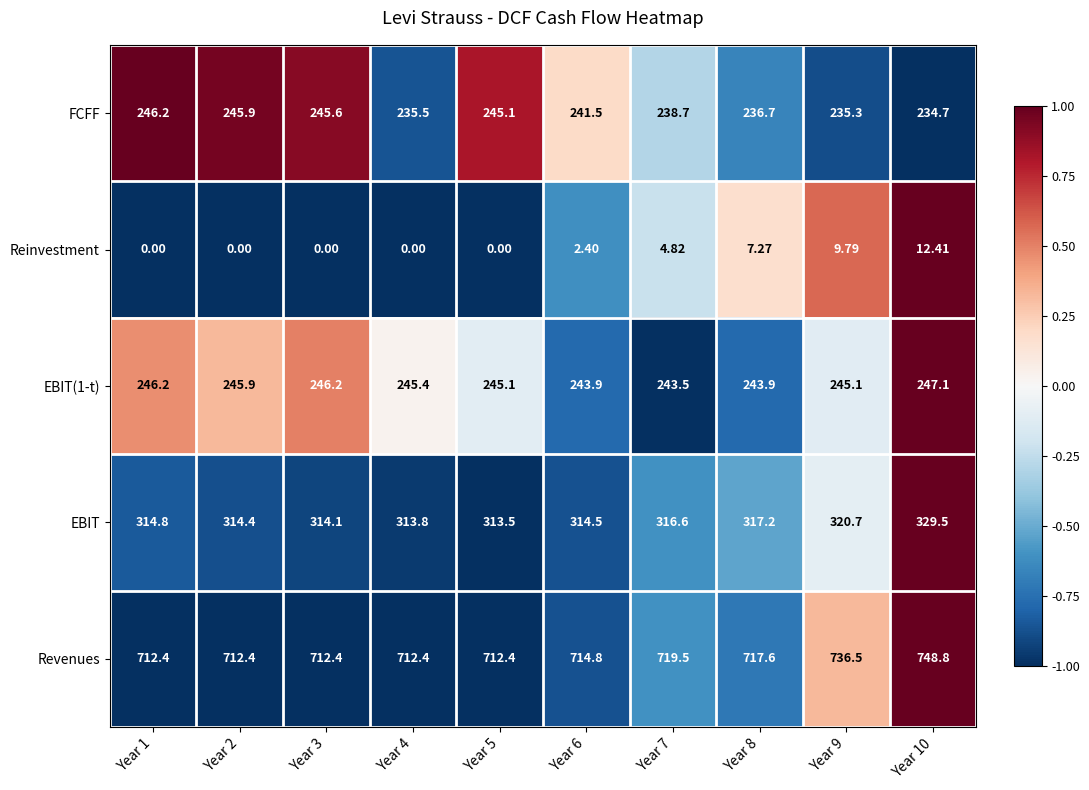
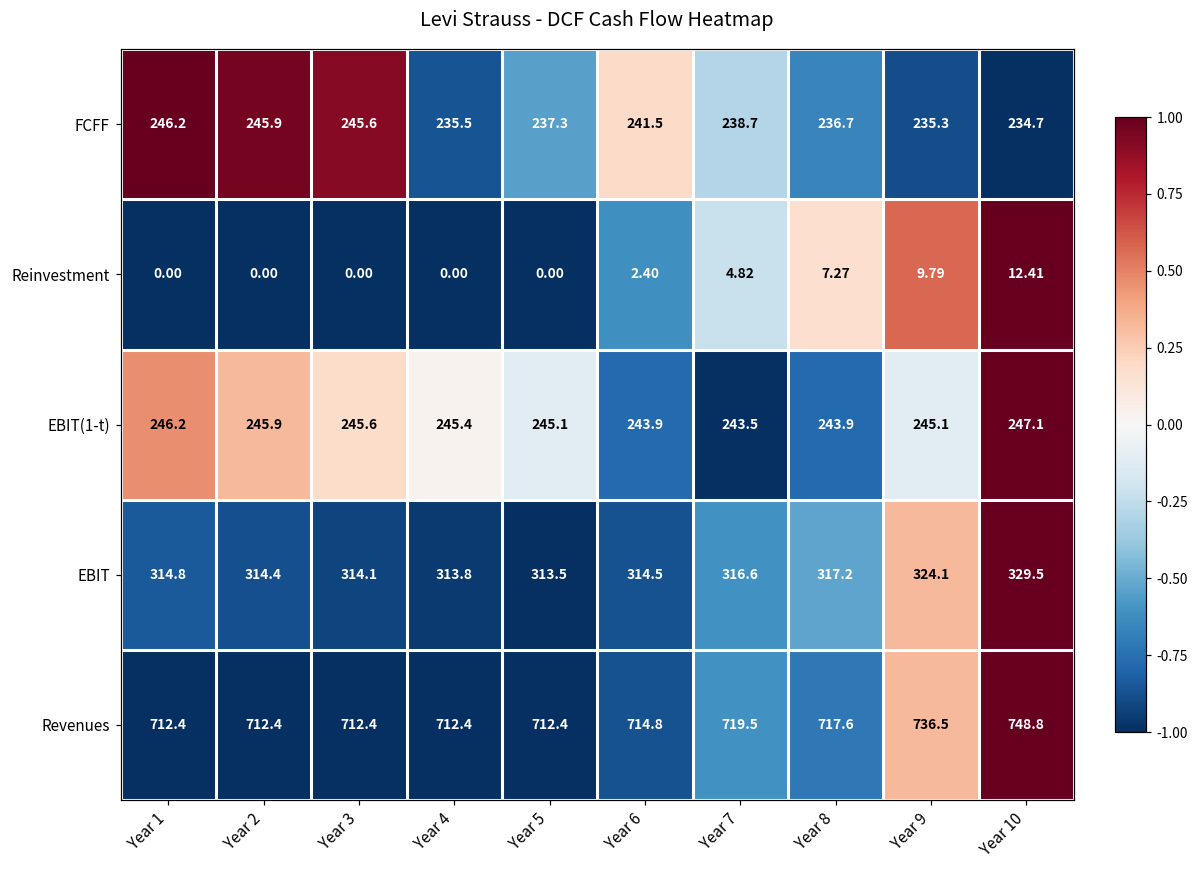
  {
    "FCFF": {
      "Year 1": 246.2,
      "Year 2": 245.9,
      "Year 3": 245.6,
      "Year 4": 235.5,
-     "Year 5": 245.1,
+     "Year 5": 237.3,
      "Year 6": 241.5,
      "Year 7": 238.7,
      "Year 8": 236.7,
      "Year 9": 235.3,
      "Year 10": 234.7
    },
    "Reinvestment": {
      "Year 1": 0.00,
      "Year 2": 0.00,
      "Year 3": 0.00,
      "Year 4": 0.00,
      "Year 5": 0.00,
      "Year 6": 2.40,
      "Year 7": 4.82,
      "Year 8": 7.27,
      "Year 9": 9.79,
      "Year 10": 12.41
    },
    "EBIT(1-t)": {
      "Year 1": 246.2,
      "Year 2": 245.9,
-     "Year 3": 246.2,
+     "Year 3": 245.6,
      "Year 4": 245.4,
      "Year 5": 245.1,
      "Year 6": 243.9,
      "Year 7": 243.5,
      "Year 8": 243.9,
      "Year 9": 245.1,
      "Year 10": 247.1
    },
    "EBIT": {
      "Year 1": 314.8,
      "Year 2": 314.4,
      "Year 3": 314.1,
      "Year 4": 313.8,
      "Year 5": 313.5,
      "Year 6": 314.5,
      "Year 7": 316.6,
      "Year 8": 317.2,
-     "Year 9": 320.7,
+     "Year 9": 324.1,
      "Year 10": 329.5
    },
    "Revenues": {
      "Year 1": 712.4,
      "Year 2": 712.4,
      "Year 3": 712.4,
      "Year 4": 712.4,
      "Year 5": 712.4,
      "Year 6": 714.8,
      "Year 7": 719.5,
      "Year 8": 717.6,
      "Year 9": 736.5,
      "Year 10": 748.8
    }
  }
